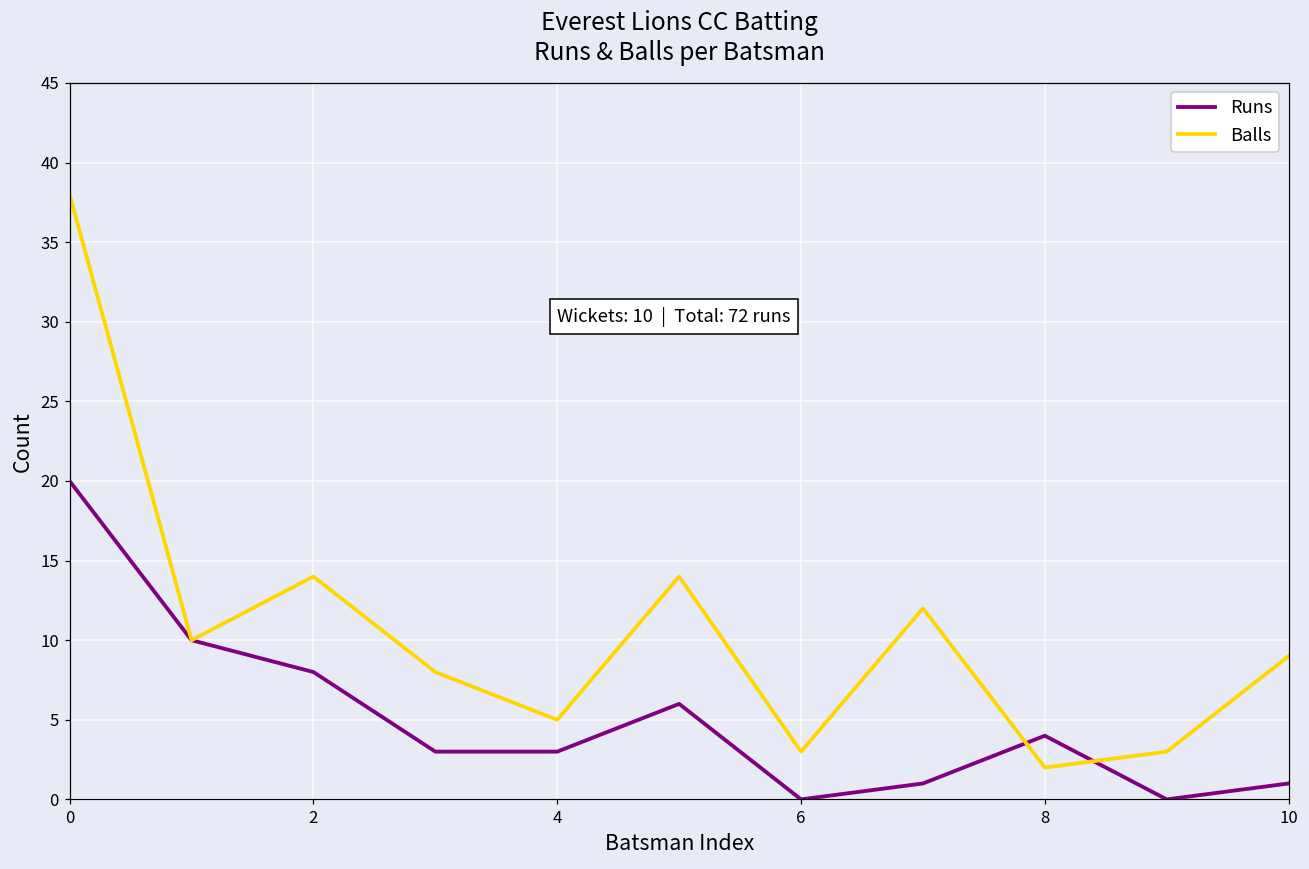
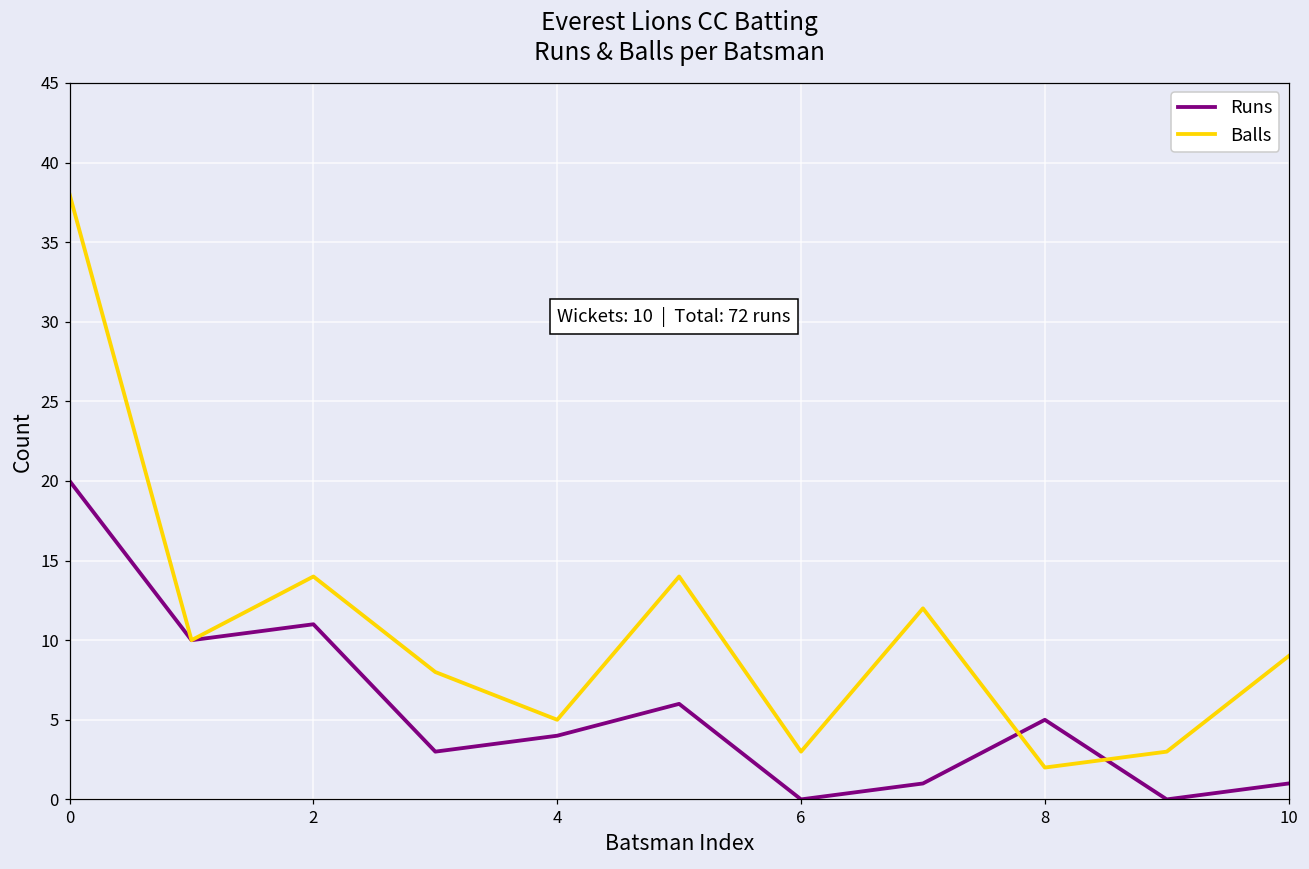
  {
    "Runs": {
      "0": 20,
-     "2": 8,
-     "4": 3,
+     "2": 11,
+     "4": 4,
      "6": 0,
-     "8": 4,
+     "8": 5,
      "10": 1
    },
    "Balls": {
      "0": 38,
      "2": 14,
      "4": 5,
      "6": 3,
      "8": 2,
      "10": 9
    }
  }
